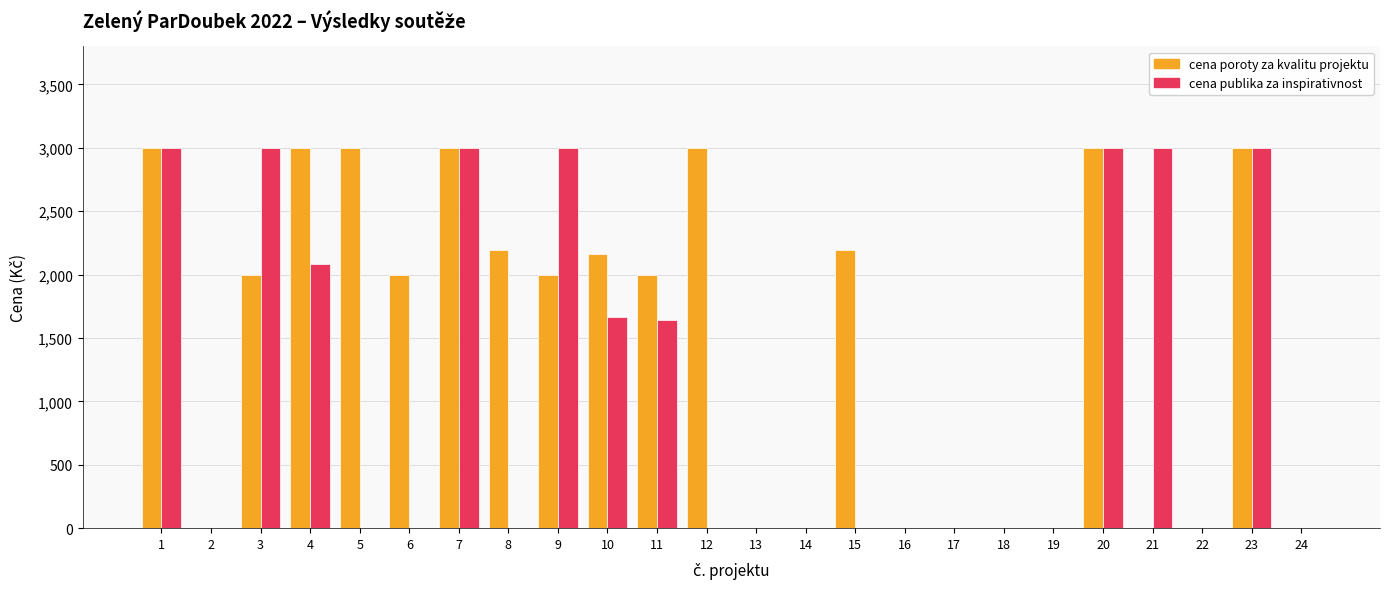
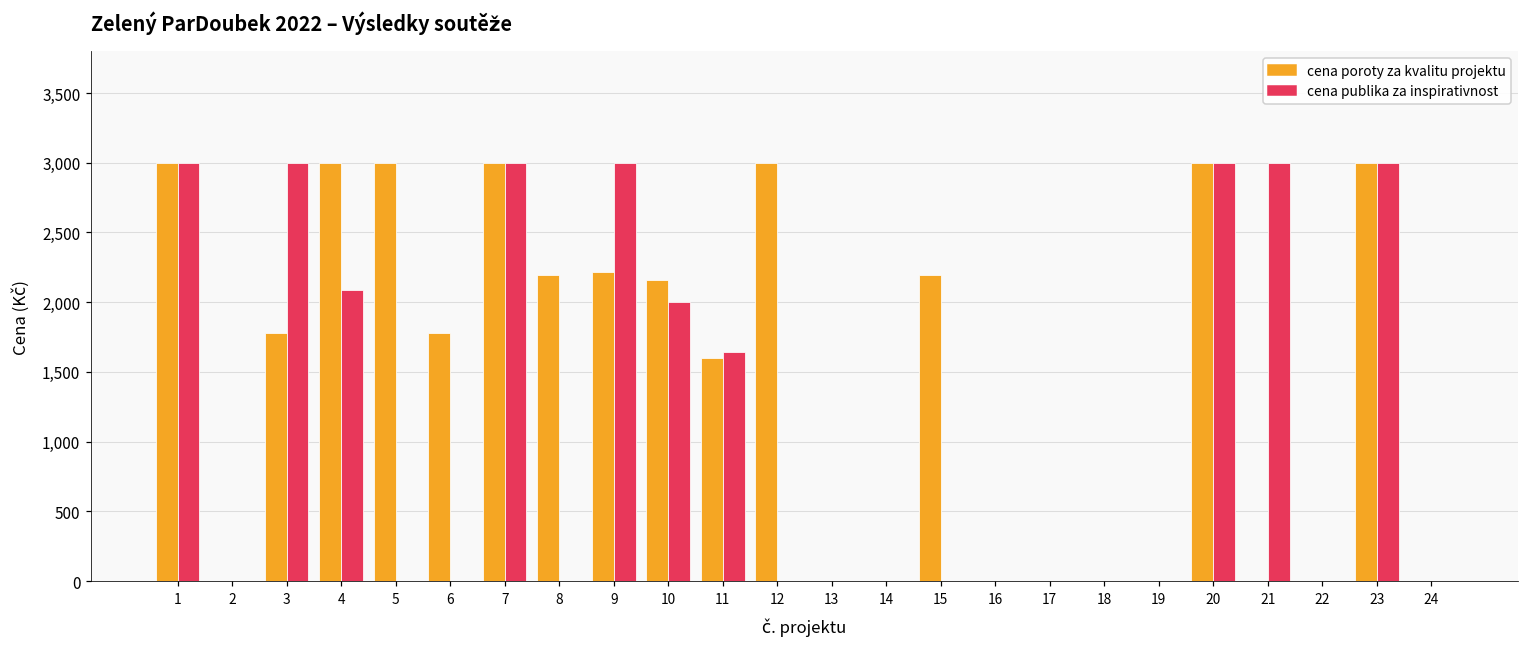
  {
    "cena poroty za kvalitu projektu": {
      "1": "3,000",
      "2": "0",
-     "3": "2,000",
+     "3": "1,780",
      "4": "3,000",
      "5": "3,000",
-     "6": "2,000",
+     "6": "1,780",
      "7": "3,000",
      "8": "2,190",
-     "9": "2,000",
+     "9": "2,220",
      "10": "2,160",
-     "11": "2,000",
+     "11": "1,600",
      "12": "3,000",
      "13": "0",
      "14": "0",
      "15": "2,190",
      "16": "0",
      "17": "0",
      "18": "0",
      "19": "0",
      "20": "3,000",
      "21": "0",
      "22": "0",
      "23": "3,000",
      "24": "0"
    },
    "cena publika za inspirativnost": {
      "1": "3,000",
      "2": "0",
      "3": "3,000",
      "4": "2,080",
      "5": "0",
      "6": "0",
      "7": "3,000",
      "8": "0",
      "9": "3,000",
-     "10": "1,670",
+     "10": "2,000",
      "11": "1,640",
      "12": "0",
      "13": "0",
      "14": "0",
      "15": "0",
      "16": "0",
      "17": "0",
      "18": "0",
      "19": "0",
      "20": "3,000",
      "21": "3,000",
      "22": "0",
      "23": "3,000",
      "24": "0"
    }
  }
